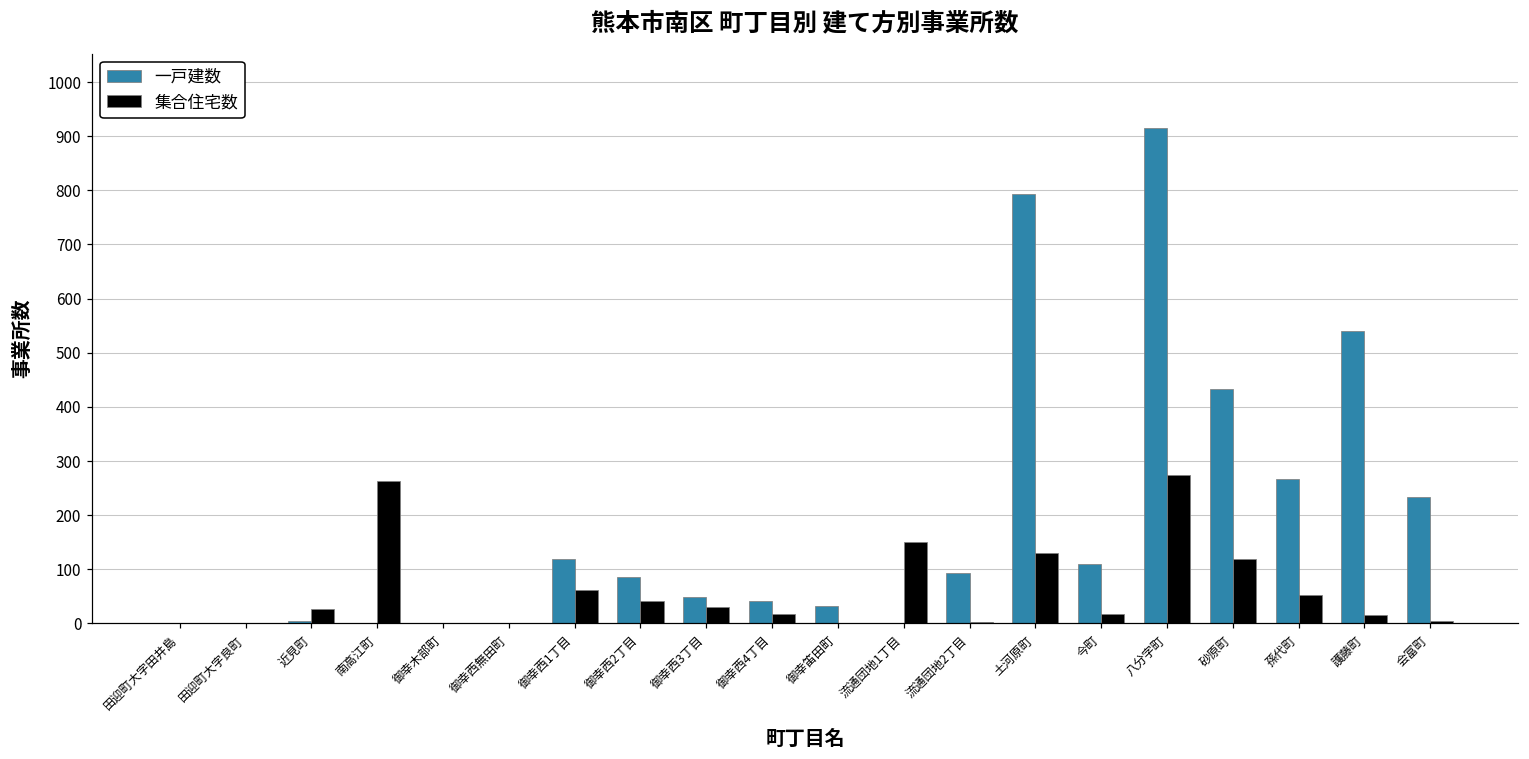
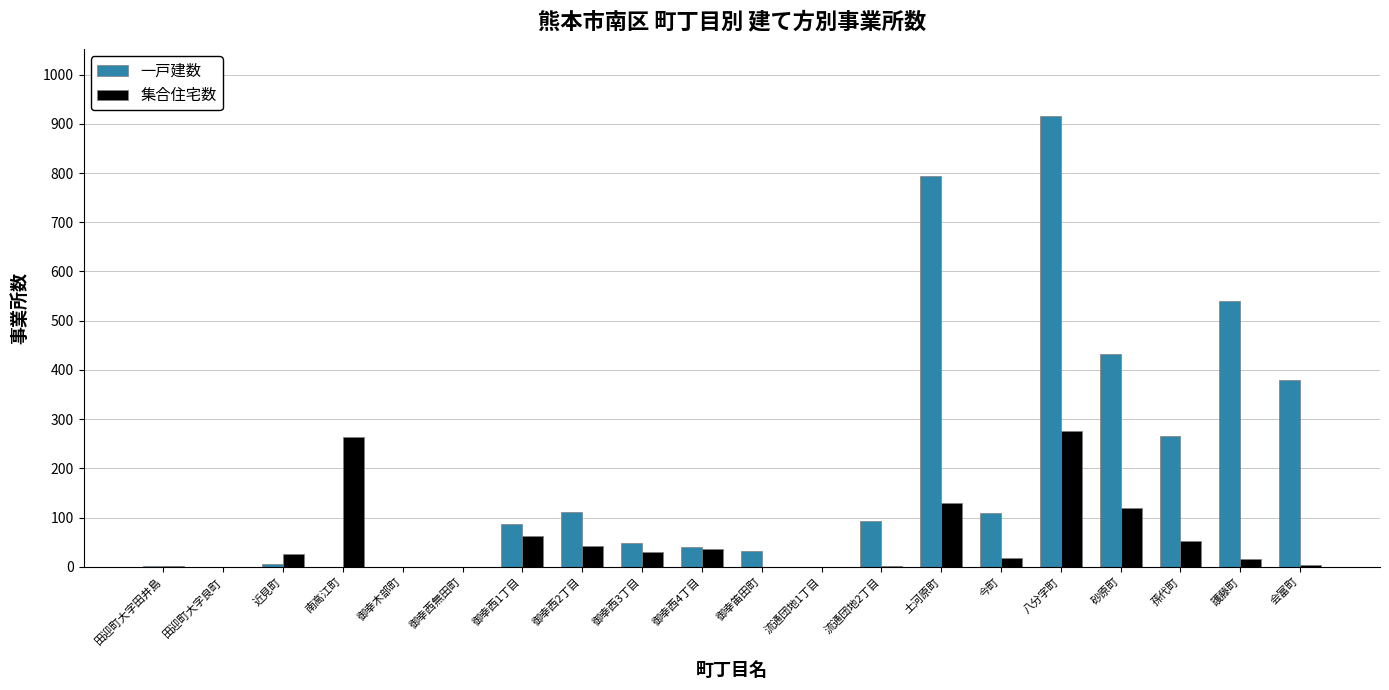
  {
    "一戸建数": {
      "田迎町大字良町": 0,
      "南高江町": 0,
      "御幸木部町": 0,
      "御幸西無田町": 0,
-     "御幸西1丁目": 120,
-     "御幸西2丁目": 90,
+     "御幸西1丁目": 90,
+     "御幸西2丁目": 110,
      "御幸西3丁目": 50,
      "御幸西4丁目": 40,
      "御幸笛田町": 30,
      "流通団地1丁目": 0,
      "流通団地2丁目": 90,
      "土河原町": 790,
      "今町": 110,
      "八分字町": 920,
      "砂原町": 430,
      "孫代町": 270,
      "護藤町": 540,
-     "会富町": 230
+     "会富町": 380
    },
    "集合住宅数": {
      "田迎町大字良町": 0,
      "近見町": 30,
      "南高江町": 260,
      "御幸木部町": 0,
      "御幸西無田町": 0,
      "御幸西1丁目": 60,
      "御幸西2丁目": 40,
      "御幸西3丁目": 30,
-     "御幸西4丁目": 20,
+     "御幸西4丁目": 40,
      "御幸笛田町": 0,
-     "流通団地1丁目": 150,
+     "流通団地1丁目": 0,
      "土河原町": 130,
      "今町": 20,
      "八分字町": 280,
      "砂原町": 120,
      "孫代町": 50,
      "護藤町": 20
    }
  }
